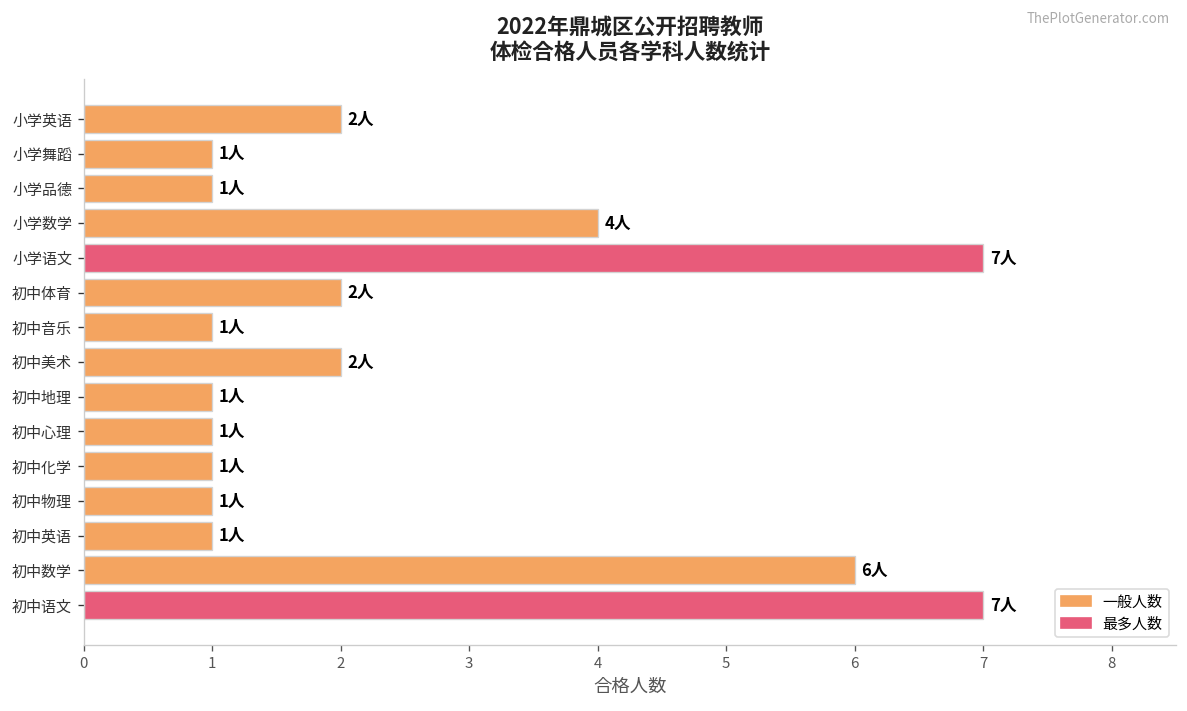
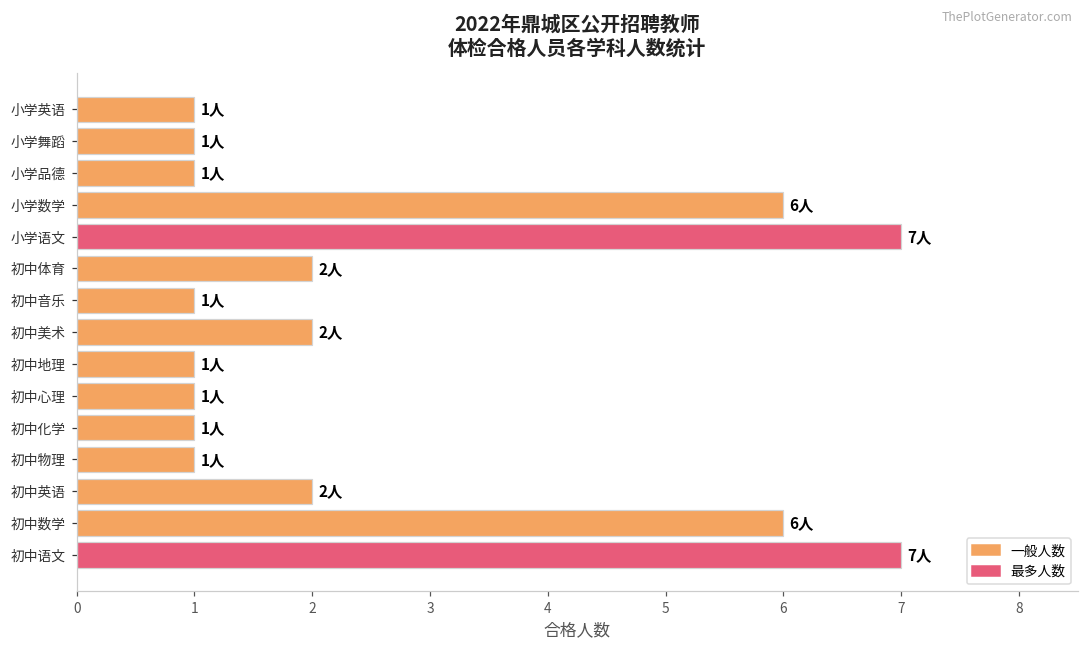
  {
-   "小学英语": "2人",
+   "小学英语": "1人",
    "小学舞蹈": "1人",
    "小学品德": "1人",
-   "小学数学": "4人",
+   "小学数学": "6人",
    "小学语文": "7人",
    "初中体育": "2人",
    "初中音乐": "1人",
    "初中美术": "2人",
    "初中地理": "1人",
    "初中心理": "1人",
    "初中化学": "1人",
    "初中物理": "1人",
-   "初中英语": "1人",
+   "初中英语": "2人",
    "初中数学": "6人",
    "初中语文": "7人"
  }
